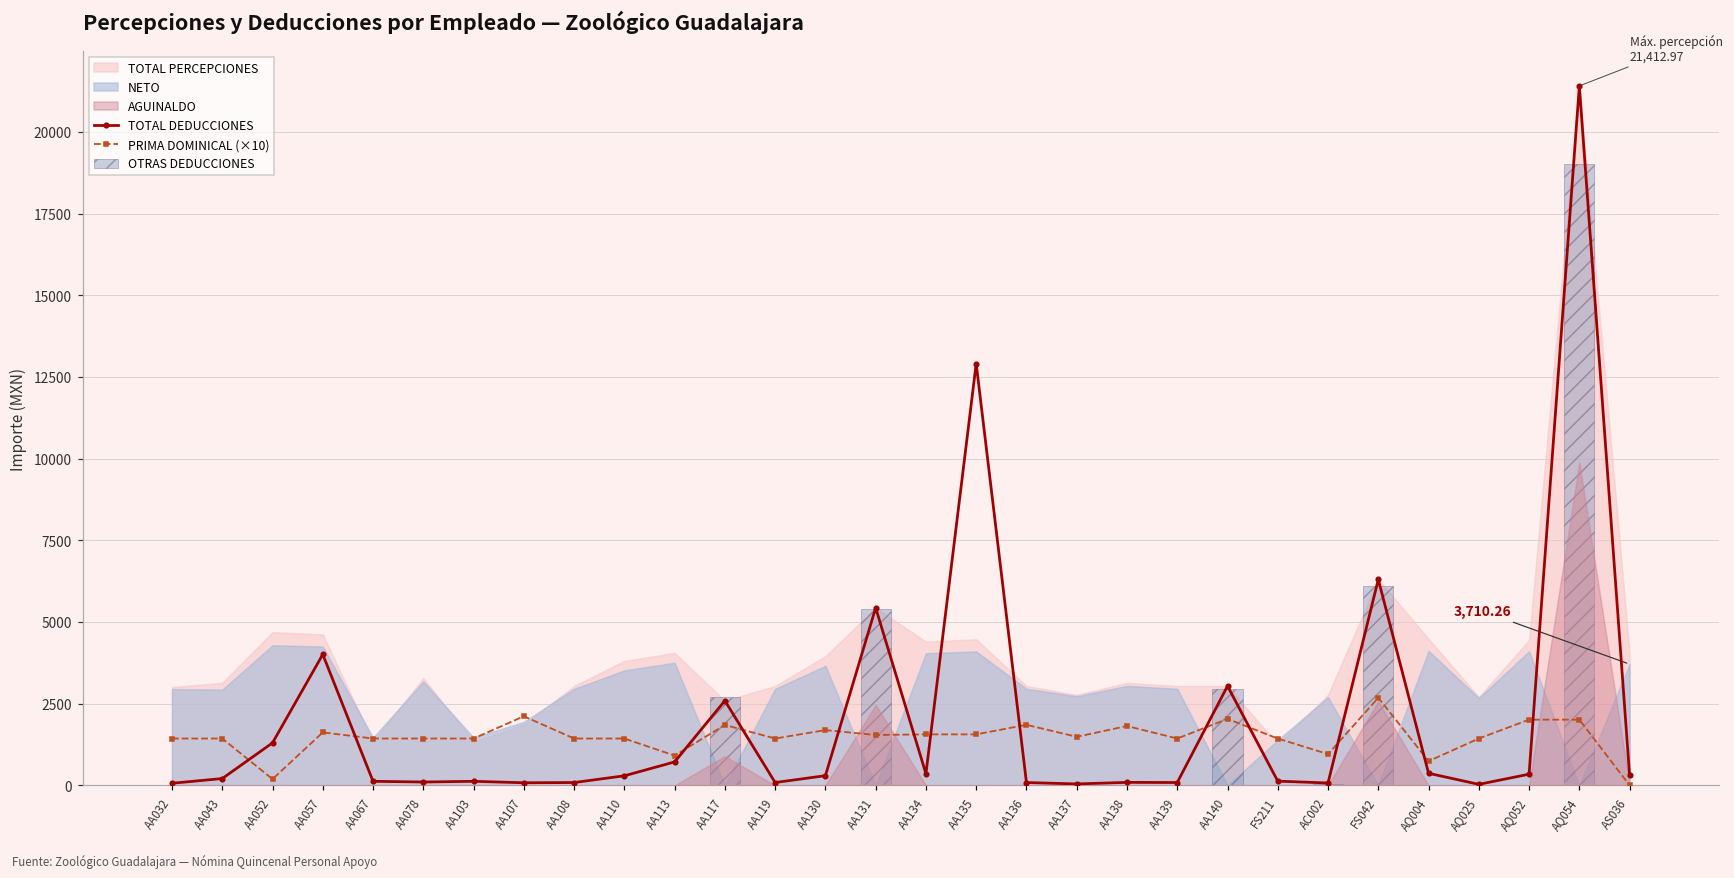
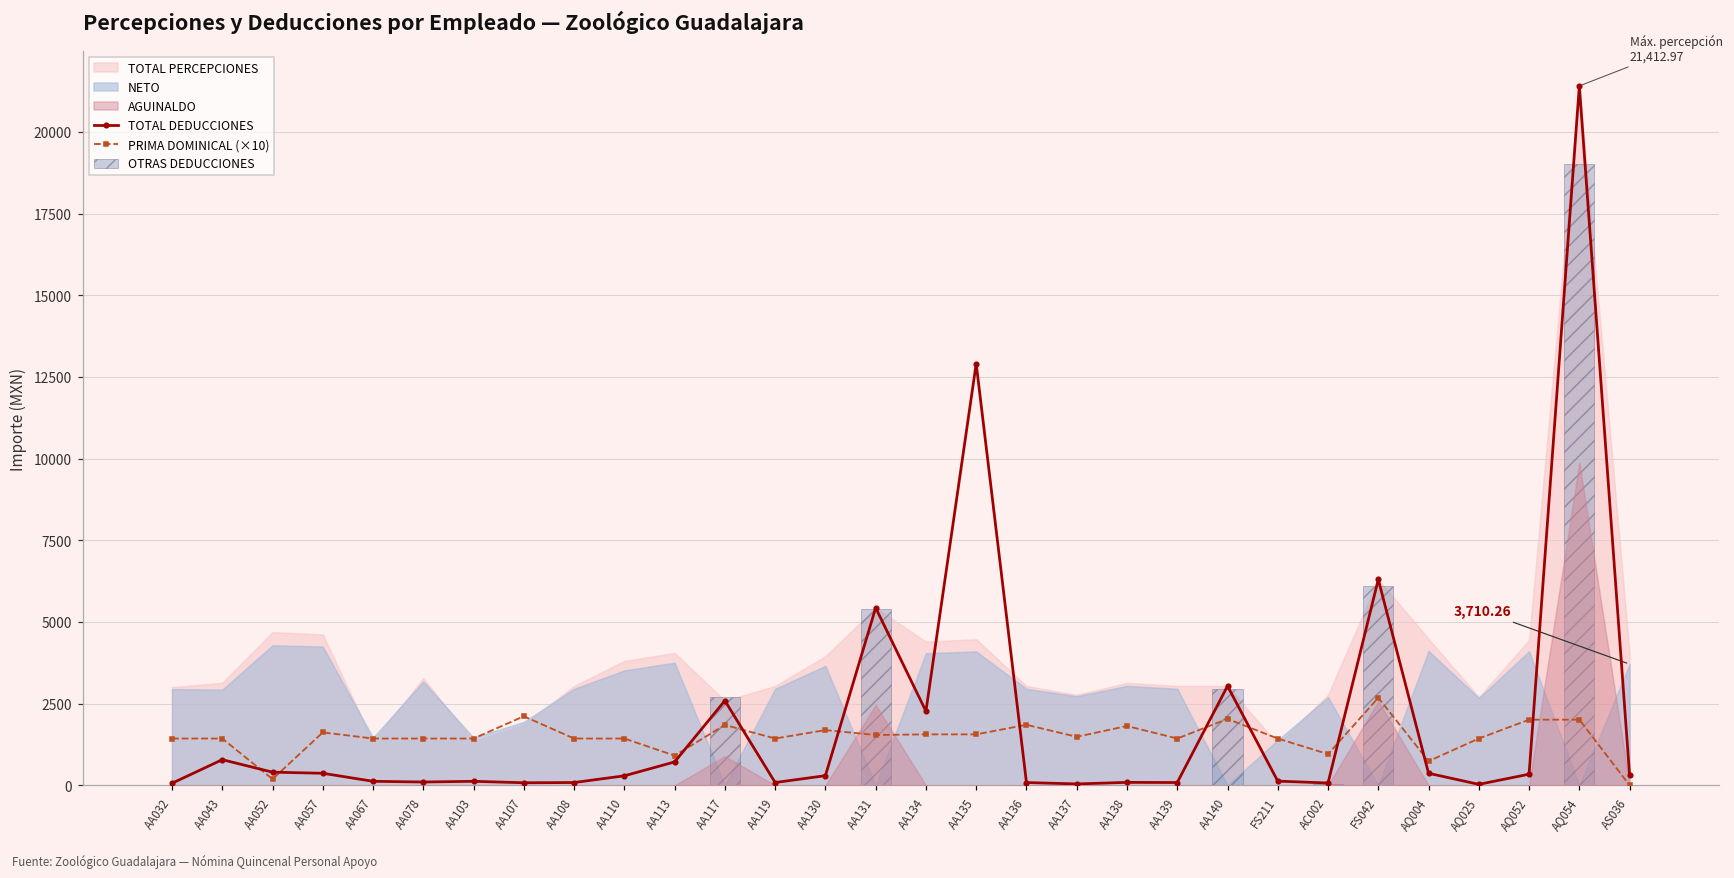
  {
    "TOTAL DEDUCCIONES": {
-     "AA043": 200,
-     "AA052": 1300,
-     "AA057": 4000,
+     "AA043": 800,
+     "AA052": 400,
+     "AA057": 400,
      "AA067": 100,
      "AA078": 100,
      "AA103": 100,
      "AA110": 300,
      "AA113": 700,
      "AA130": 300,
-     "AA134": 400,
+     "AA134": 2300,
      "AA135": 12900,
      "AA138": 100,
      "FS211": 100,
      "AQ004": 400,
      "AQ052": 300,
      "AS036": 300
    },
    "PRIMA DOMINICAL (×10)": {
      "AA032": 1400,
      "AA043": 1400,
      "AA052": 200,
      "AA057": 1600,
      "AA078": 1400,
      "AA107": 2100,
      "AA108": 1400,
      "AA110": 1400,
      "AA113": 900,
      "AA117": 1800,
      "AA119": 1400,
      "AA130": 1700,
      "AA131": 1500,
      "AA134": 1600,
      "AA135": 1600,
      "AA136": 1900,
      "AA137": 1500,
      "AA138": 1800,
      "AA139": 1400,
      "AA140": 2000,
      "AC002": 1000,
      "FS042": 2700,
      "AQ004": 700,
      "AQ025": 1400,
      "AQ052": 2000,
      "AQ054": 2000
    }
  }
